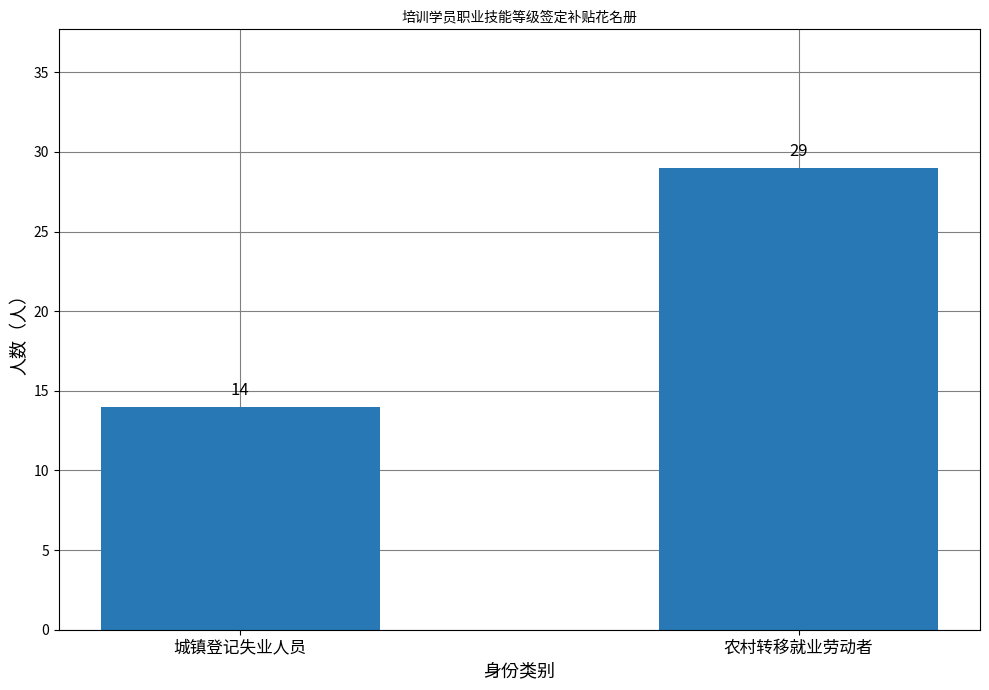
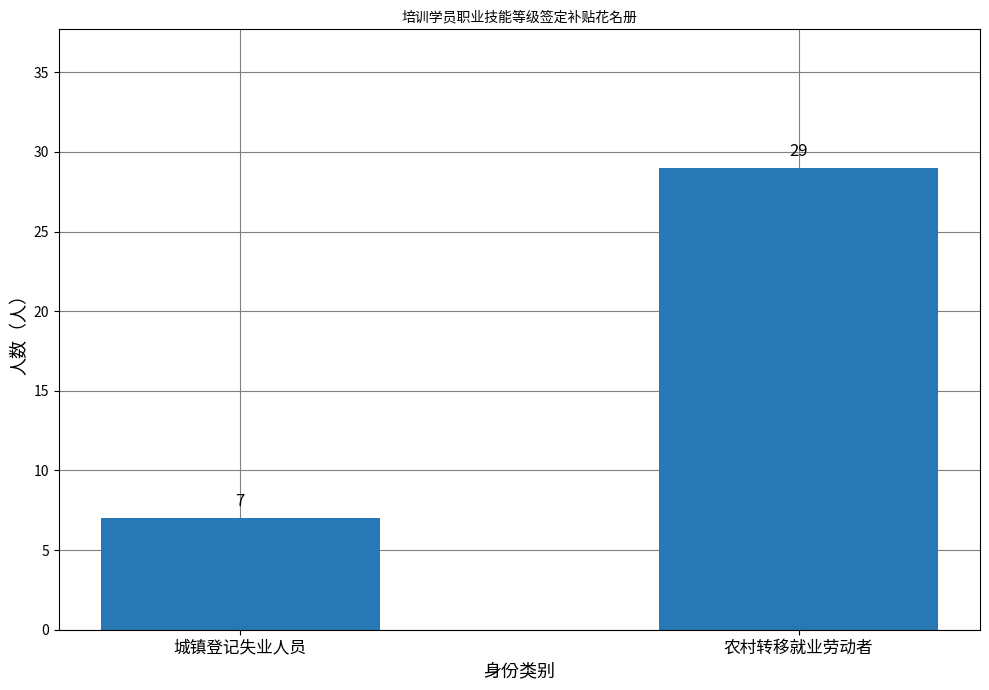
  {
-   "城镇登记失业人员": 14,
+   "城镇登记失业人员": 7,
    "农村转移就业劳动者": 29
  }
